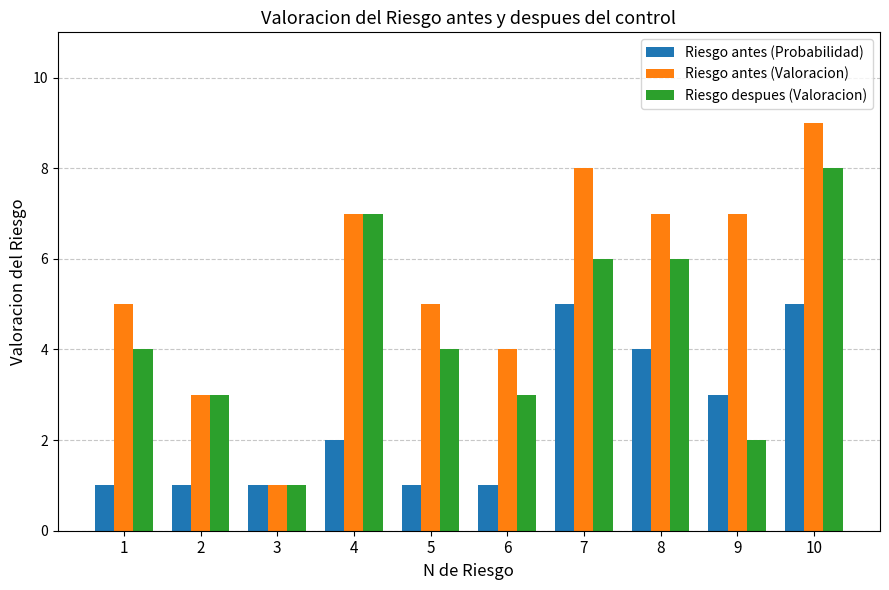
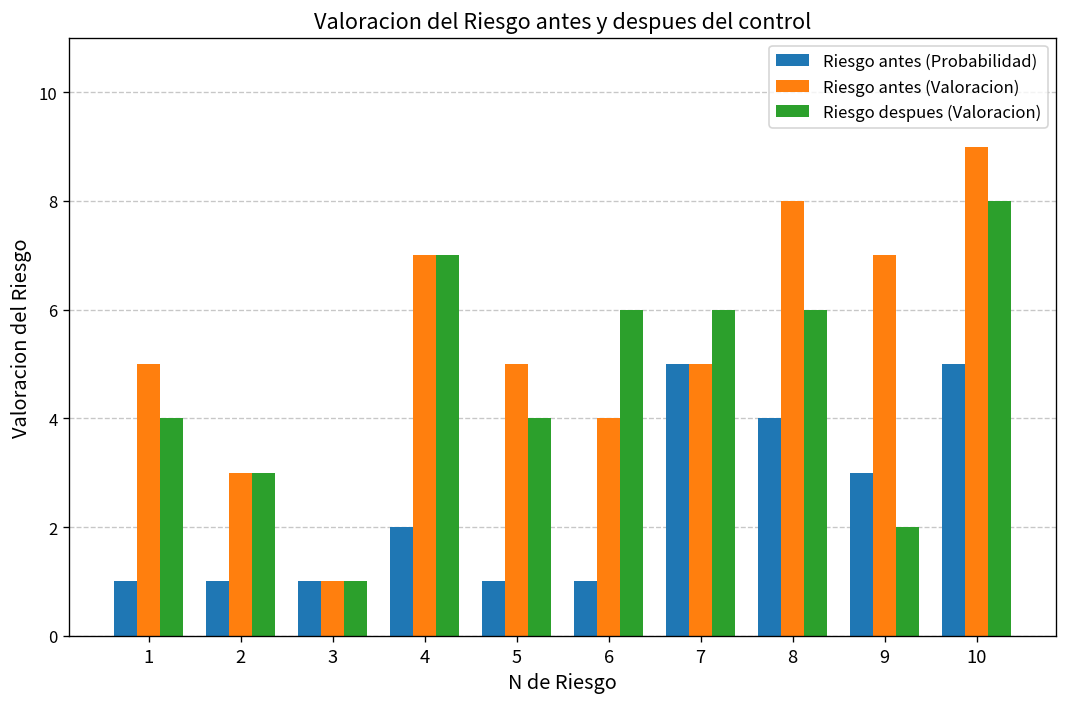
  {
    "Riesgo antes (Probabilidad)": {
      "1": 1,
      "2": 1,
      "3": 1,
      "4": 2,
      "5": 1,
      "6": 1,
      "7": 5,
      "8": 4,
      "9": 3,
      "10": 5
    },
    "Riesgo antes (Valoracion)": {
      "1": 5,
      "2": 3,
      "3": 1,
      "4": 7,
      "5": 5,
      "6": 4,
-     "7": 8,
-     "8": 7,
+     "7": 5,
+     "8": 8,
      "9": 7,
      "10": 9
    },
    "Riesgo despues (Valoracion)": {
      "1": 4,
      "2": 3,
      "3": 1,
      "4": 7,
      "5": 4,
-     "6": 3,
+     "6": 6,
      "7": 6,
      "8": 6,
      "9": 2,
      "10": 8
    }
  }
